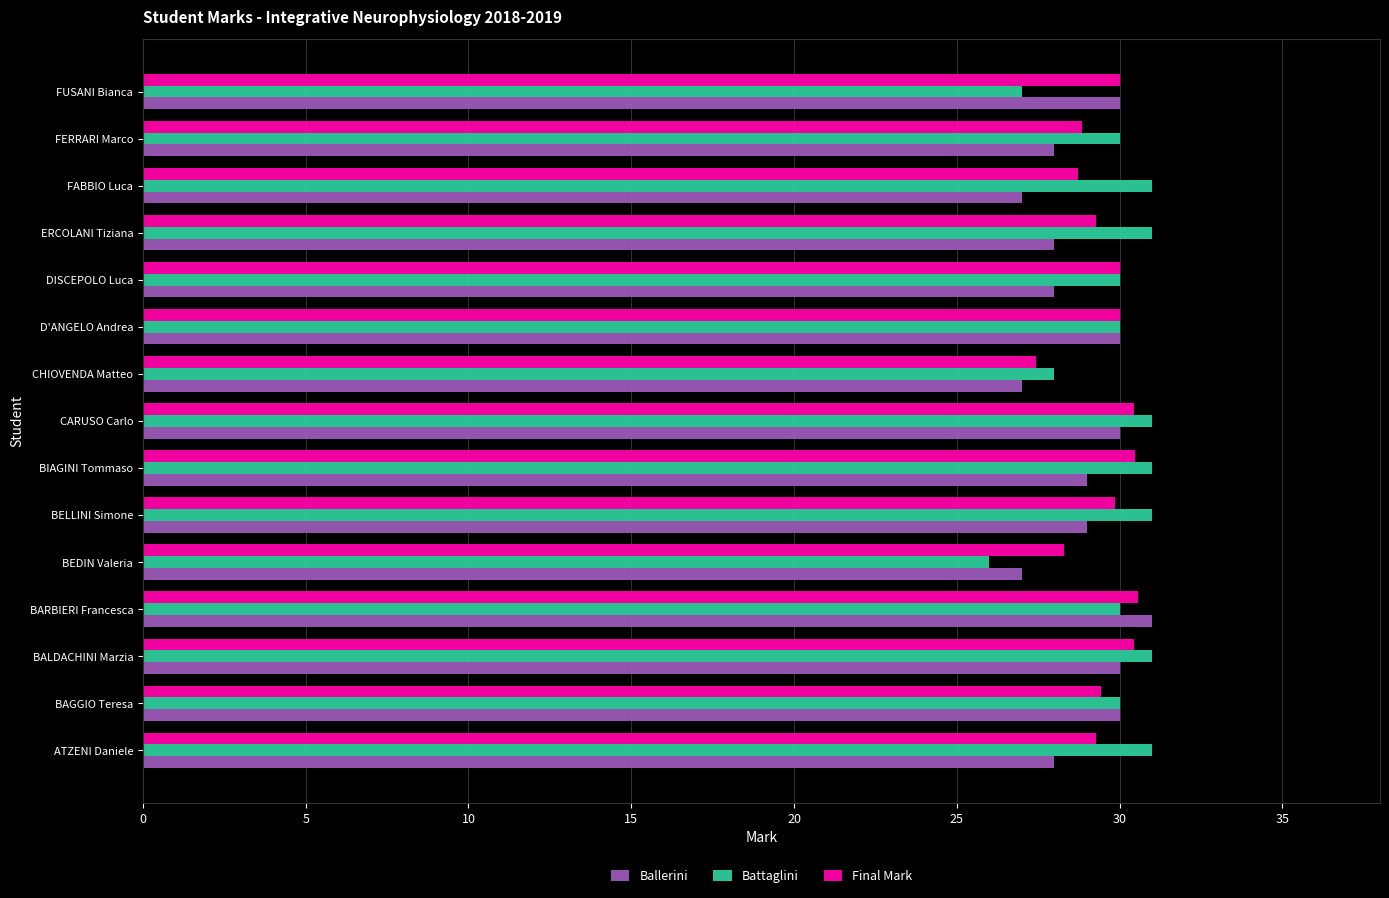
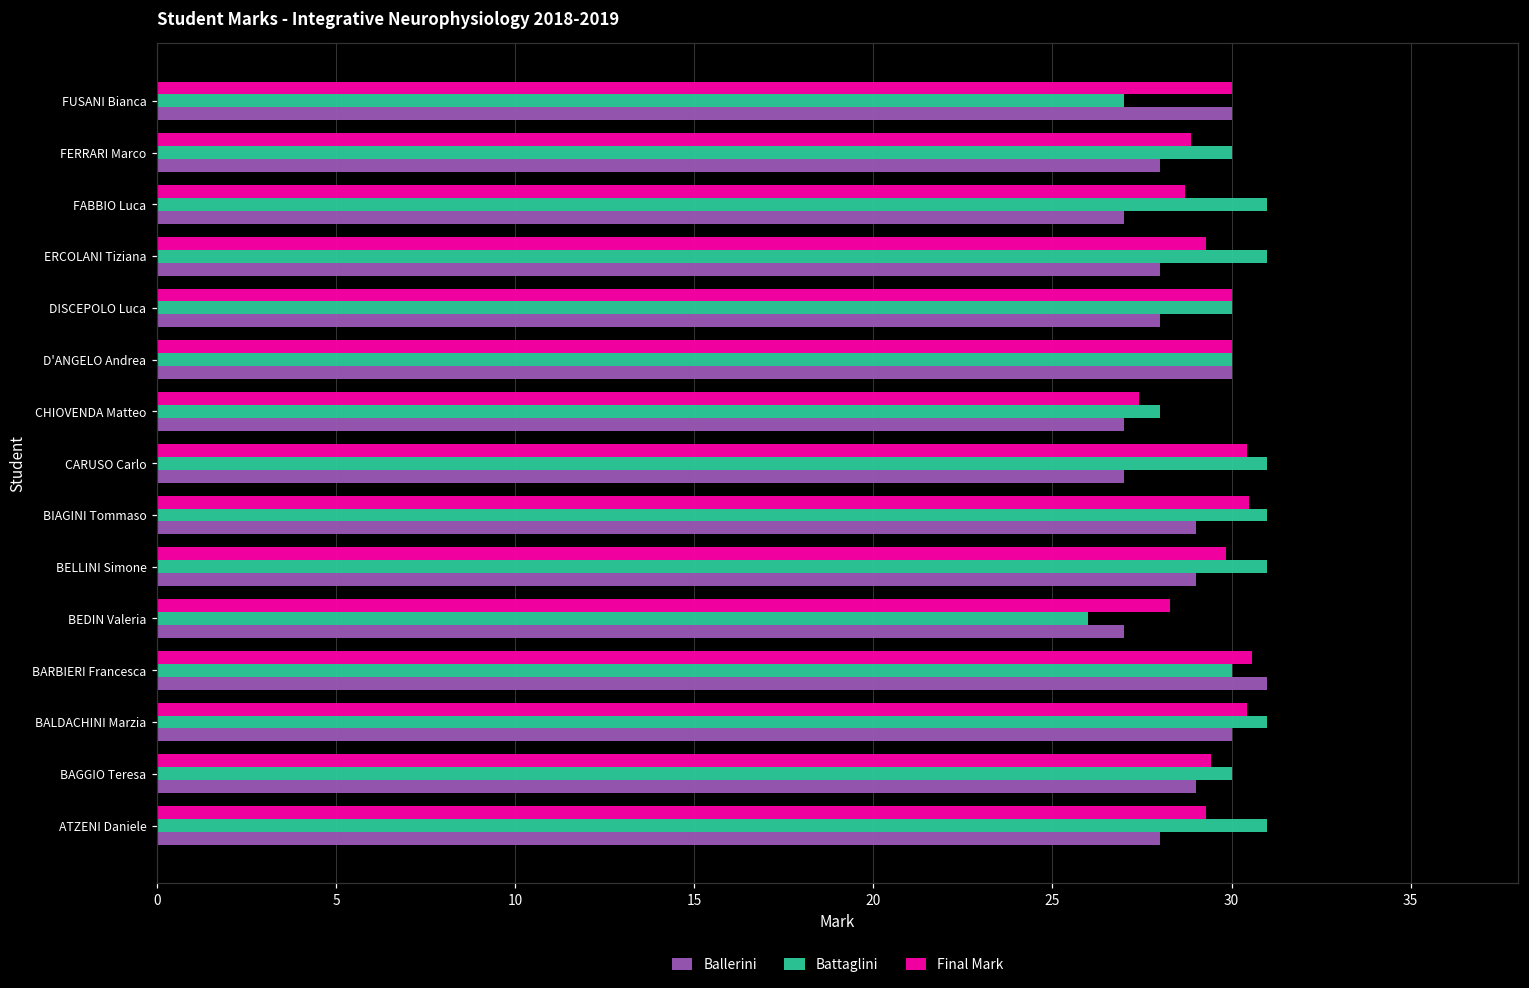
  {
    "Ballerini": {
      "FUSANI Bianca": 30,
      "FERRARI Marco": 28,
      "FABBIO Luca": 27,
      "ERCOLANI Tiziana": 28,
      "DISCEPOLO Luca": 28,
      "D'ANGELO Andrea": 30,
      "CHIOVENDA Matteo": 27,
-     "CARUSO Carlo": 30,
+     "CARUSO Carlo": 27,
      "BIAGINI Tommaso": 29,
      "BELLINI Simone": 29,
      "BEDIN Valeria": 27,
      "BARBIERI Francesca": 31,
      "BALDACHINI Marzia": 30,
-     "BAGGIO Teresa": 30,
+     "BAGGIO Teresa": 29,
      "ATZENI Daniele": 28
    },
    "Battaglini": {
      "FUSANI Bianca": 27,
      "FERRARI Marco": 30,
      "FABBIO Luca": 31,
      "ERCOLANI Tiziana": 31,
      "DISCEPOLO Luca": 30,
      "D'ANGELO Andrea": 30,
      "CHIOVENDA Matteo": 28,
      "CARUSO Carlo": 31,
      "BIAGINI Tommaso": 31,
      "BELLINI Simone": 31,
      "BEDIN Valeria": 26,
      "BARBIERI Francesca": 30,
      "BALDACHINI Marzia": 31,
      "BAGGIO Teresa": 30,
      "ATZENI Daniele": 31
    },
    "Final Mark": {
      "FUSANI Bianca": 30,
      "FERRARI Marco": 28.9,
      "FABBIO Luca": 28.7,
      "ERCOLANI Tiziana": 29.3,
      "DISCEPOLO Luca": 30,
      "D'ANGELO Andrea": 30,
      "CHIOVENDA Matteo": 27.4,
      "CARUSO Carlo": 30.4,
      "BIAGINI Tommaso": 30.5,
      "BELLINI Simone": 29.9,
      "BEDIN Valeria": 28.3,
      "BARBIERI Francesca": 30.6,
      "BALDACHINI Marzia": 30.4,
      "BAGGIO Teresa": 29.4,
      "ATZENI Daniele": 29.3
    }
  }
